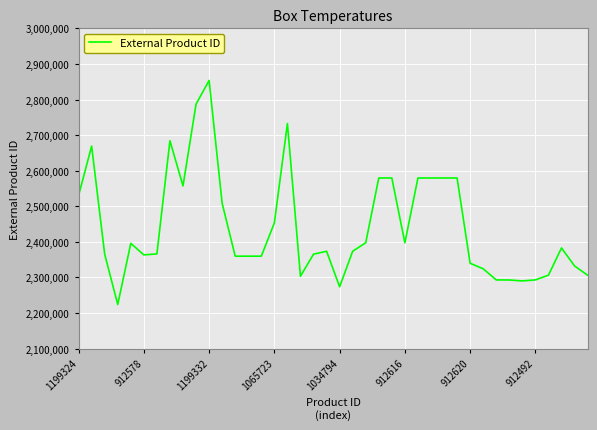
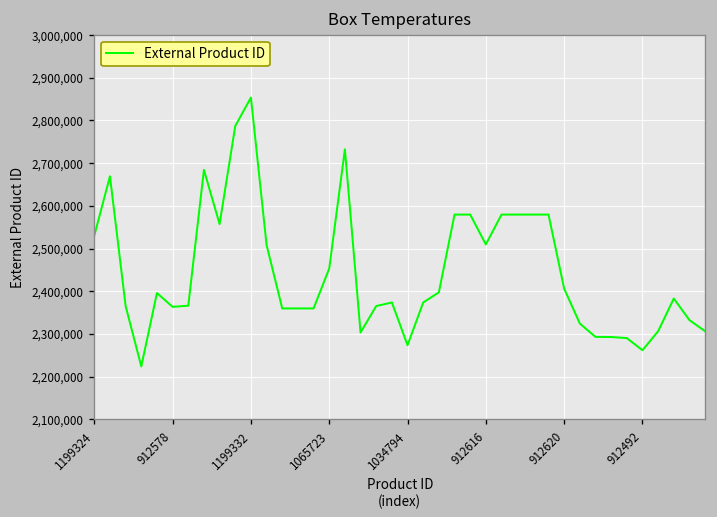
  {
    "1199324": "2,530,000",
    "912578": "2,360,000",
    "1199332": "2,850,000",
    "1065723": "2,450,000",
    "1034794": "2,270,000",
-   "912616": "2,400,000",
-   "912620": "2,340,000",
-   "912492": "2,290,000"
+   "912616": "2,510,000",
+   "912620": "2,410,000",
+   "912492": "2,260,000"
  }
